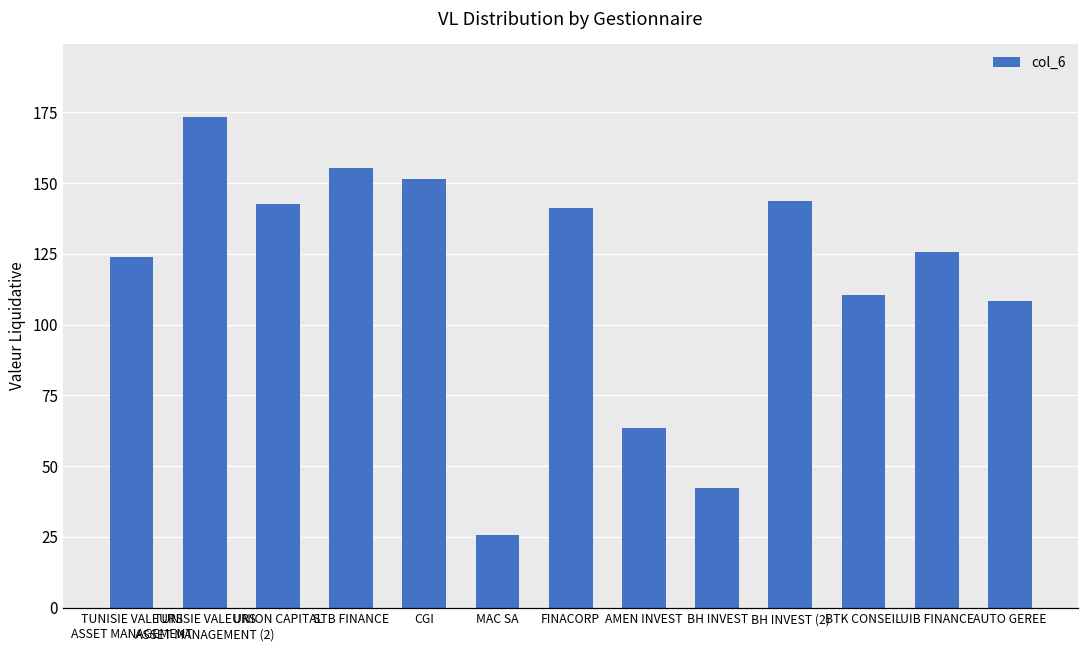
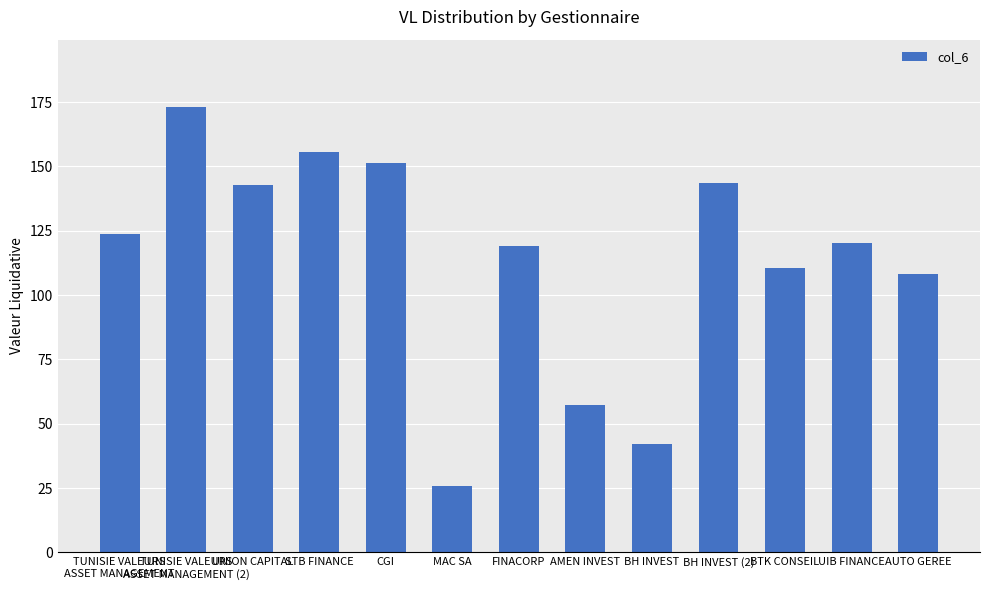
  {
    "STB FINANCE": 156,
    "CGI": 152,
    "MAC SA": 26,
-   "FINACORP": 141,
-   "AMEN INVEST": 64,
+   "FINACORP": 119,
+   "AMEN INVEST": 57,
    "BH INVEST": 42,
    "BH INVEST (2)": 144,
    "BTK CONSEIL": 110,
-   "UIB FINANCE": 126,
+   "UIB FINANCE": 120,
    "AUTO GEREE": 108
  }
